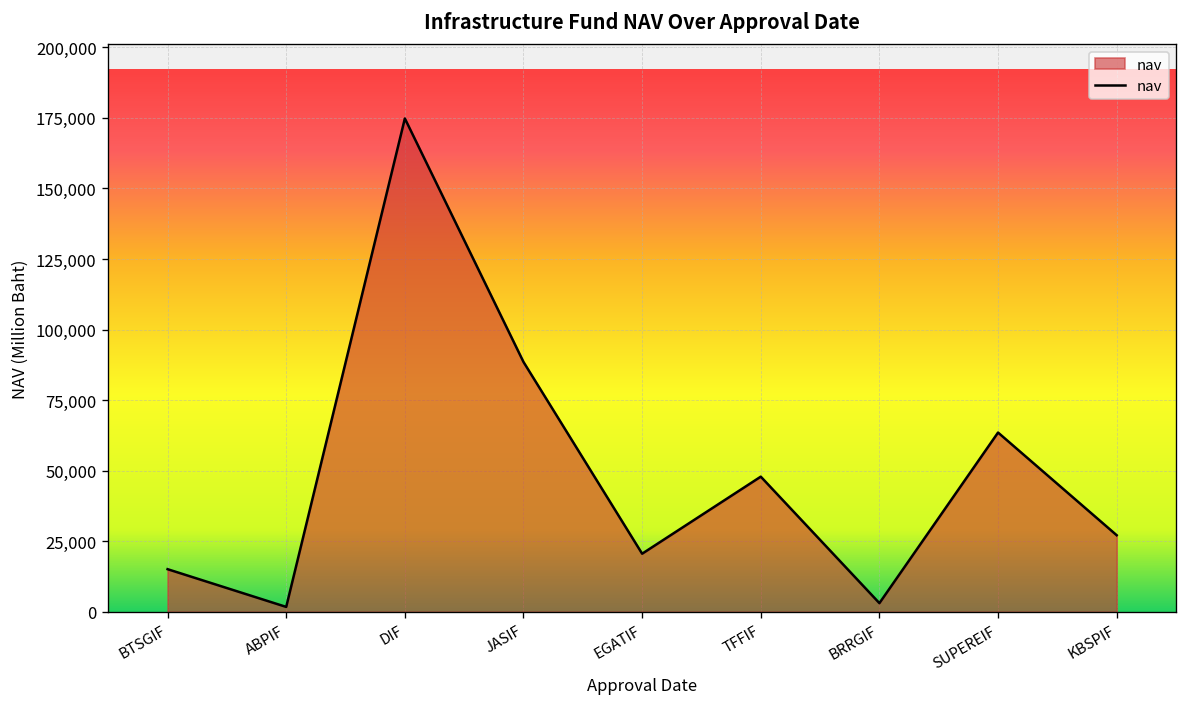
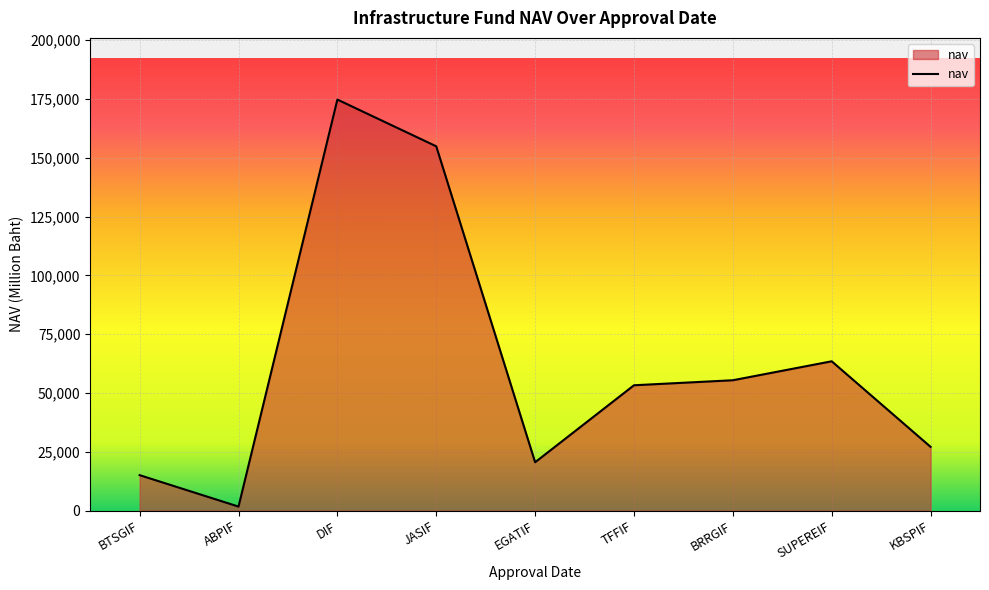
  {
    "BTSGIF": "15,000",
    "ABPIF": "2,000",
    "DIF": "175,000",
-   "JASIF": "89,000",
+   "JASIF": "155,000",
    "EGATIF": "21,000",
-   "TFFIF": "48,000",
-   "BRRGIF": "3,000",
+   "TFFIF": "53,000",
+   "BRRGIF": "55,000",
    "SUPEREIF": "64,000",
    "KBSPIF": "27,000"
  }
